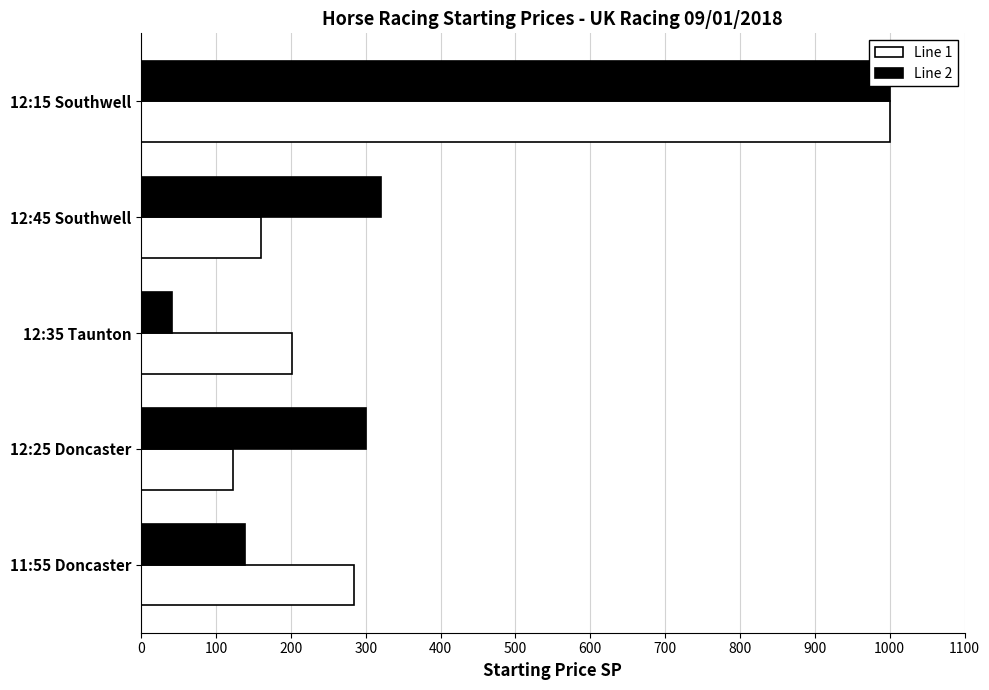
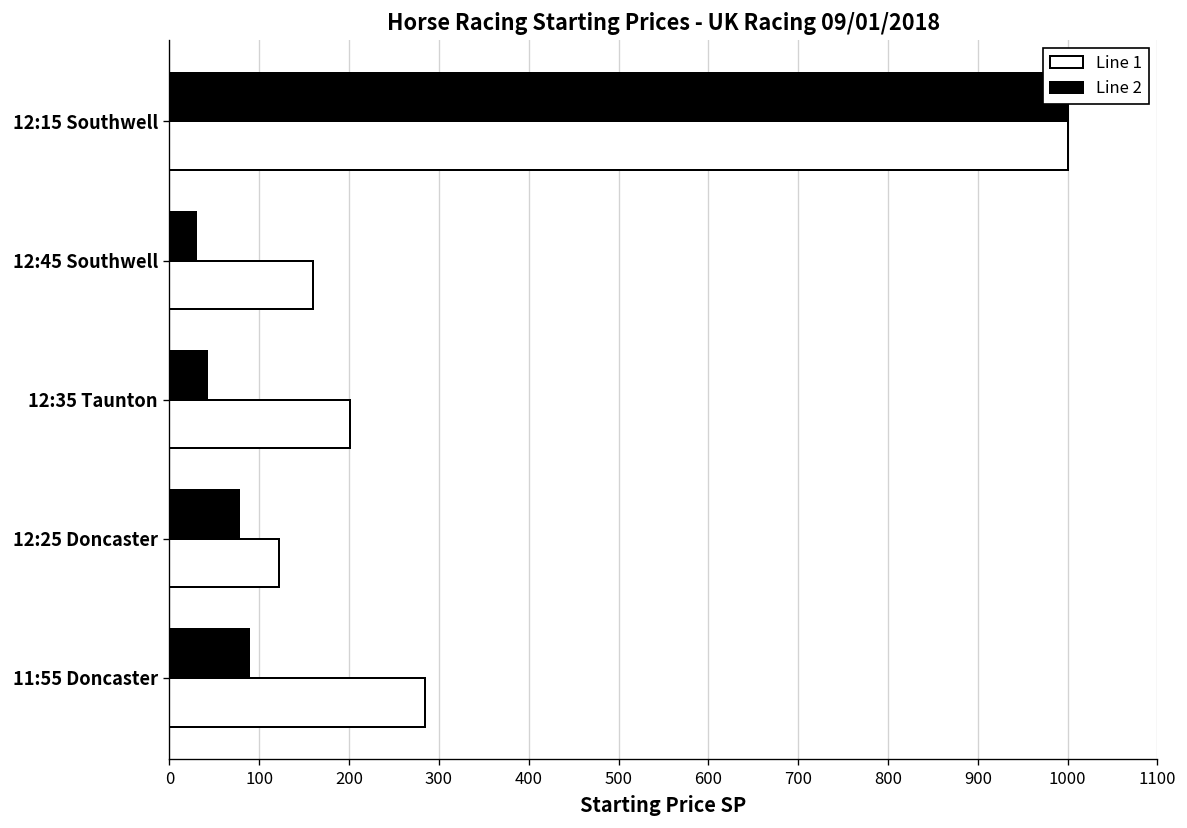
  {
    "Line 1": {
      "12:15 Southwell": 1000,
      "12:45 Southwell": 160,
      "12:35 Taunton": 200,
      "12:25 Doncaster": 120,
      "11:55 Doncaster": 280
    },
    "Line 2": {
-     "12:45 Southwell": 320,
+     "12:45 Southwell": 30,
      "12:35 Taunton": 40,
-     "12:25 Doncaster": 300,
-     "11:55 Doncaster": 140
+     "12:25 Doncaster": 80,
+     "11:55 Doncaster": 90
    }
  }
